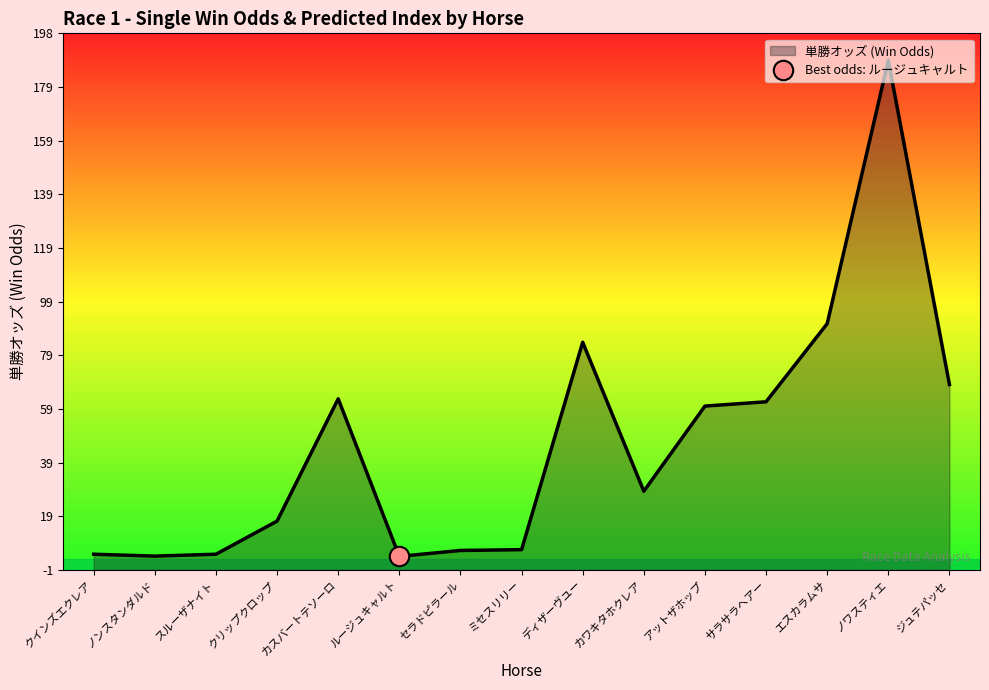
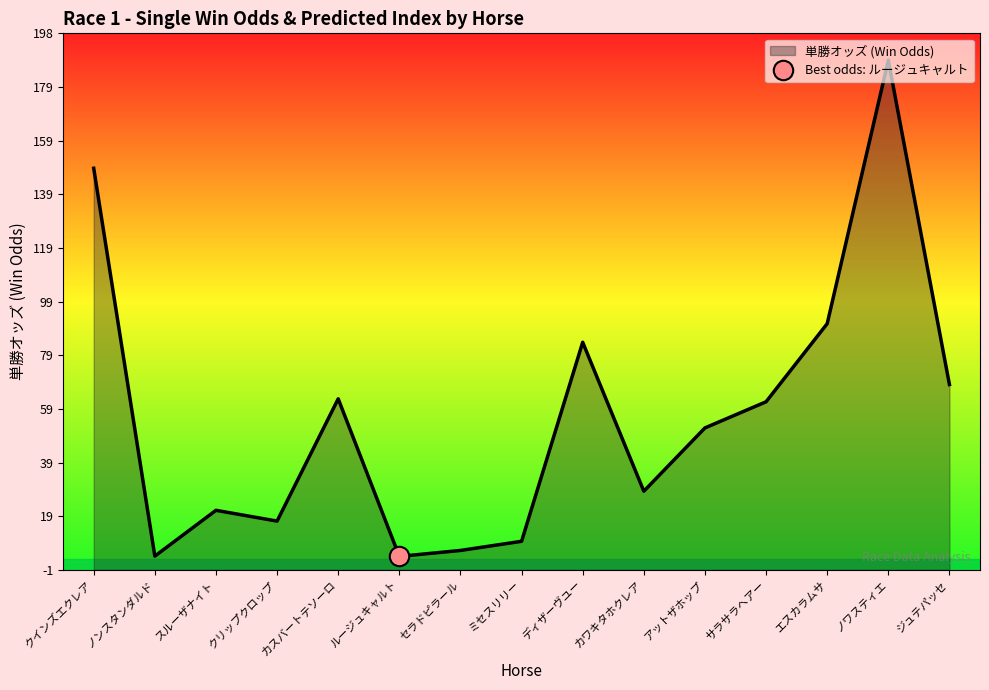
  {
    "単勝オッズ (Win Odds)": {
-     "クインズエクレア": 5,
+     "クインズエクレア": 148,
      "ノンスタンダルド": 4,
-     "スルーザナイト": 5,
+     "スルーザナイト": 21,
      "クリップクロップ": 17,
      "カスバートテソーロ": 63,
      "セラドピラール": 7,
-     "ミセスリリー": 7,
+     "ミセスリリー": 10,
      "ディザーヴユー": 84,
      "カワキタホクレア": 29,
-     "アットザホップ": 60,
+     "アットザホップ": 52,
      "サラサラヘアー": 62,
      "エスカラムサ": 91,
      "ジュテパッセ": 68
    }
  }
